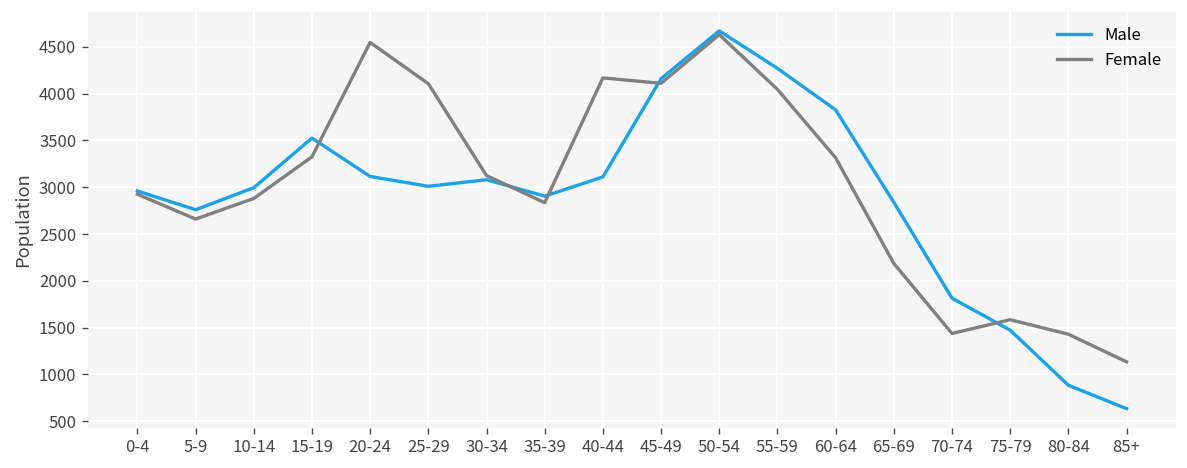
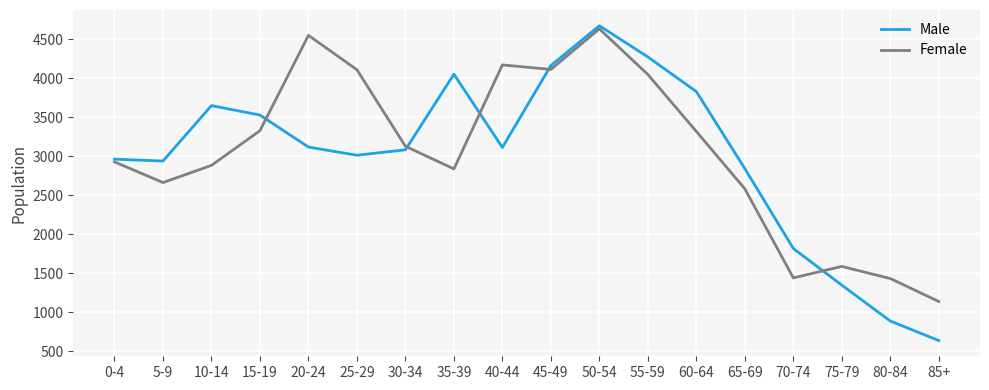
  {
    "Male": {
      "0-4": 3000,
-     "5-9": 2800,
-     "10-14": 3000,
+     "5-9": 2900,
+     "10-14": 3600,
      "15-19": 3500,
      "20-24": 3100,
      "25-29": 3000,
      "30-34": 3100,
-     "35-39": 2900,
+     "35-39": 4000,
      "40-44": 3100,
      "45-49": 4200,
      "50-54": 4700,
      "55-59": 4300,
      "60-64": 3800,
      "65-69": 2800,
      "70-74": 1800,
-     "75-79": 1500,
+     "75-79": 1300,
      "80-84": 900,
      "85+": 600
    },
    "Female": {
      "0-4": 2900,
      "5-9": 2700,
      "10-14": 2900,
      "15-19": 3300,
      "20-24": 4500,
      "25-29": 4100,
      "30-34": 3100,
      "35-39": 2800,
      "40-44": 4200,
      "45-49": 4100,
      "50-54": 4600,
      "55-59": 4000,
      "60-64": 3300,
-     "65-69": 2200,
+     "65-69": 2600,
      "70-74": 1400,
      "75-79": 1600,
      "80-84": 1400,
      "85+": 1100
    }
  }
